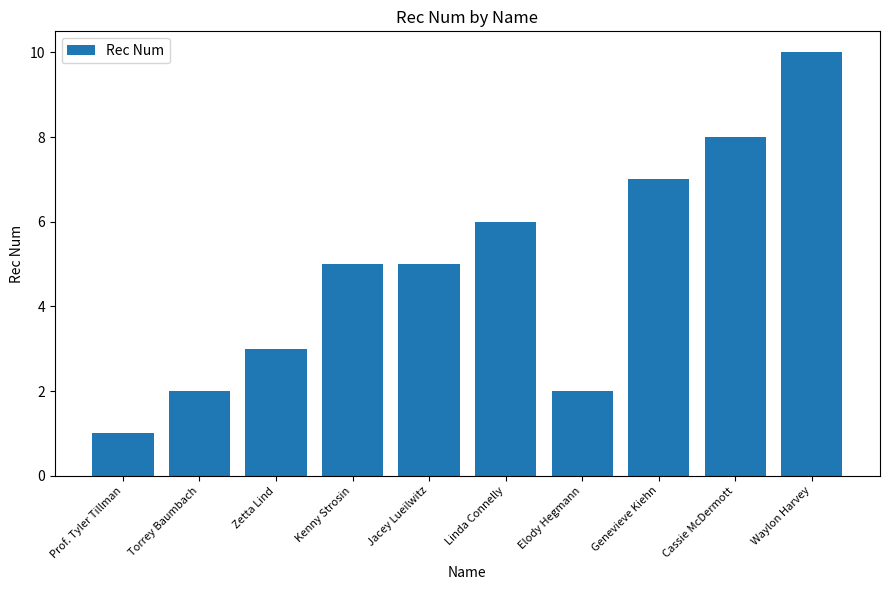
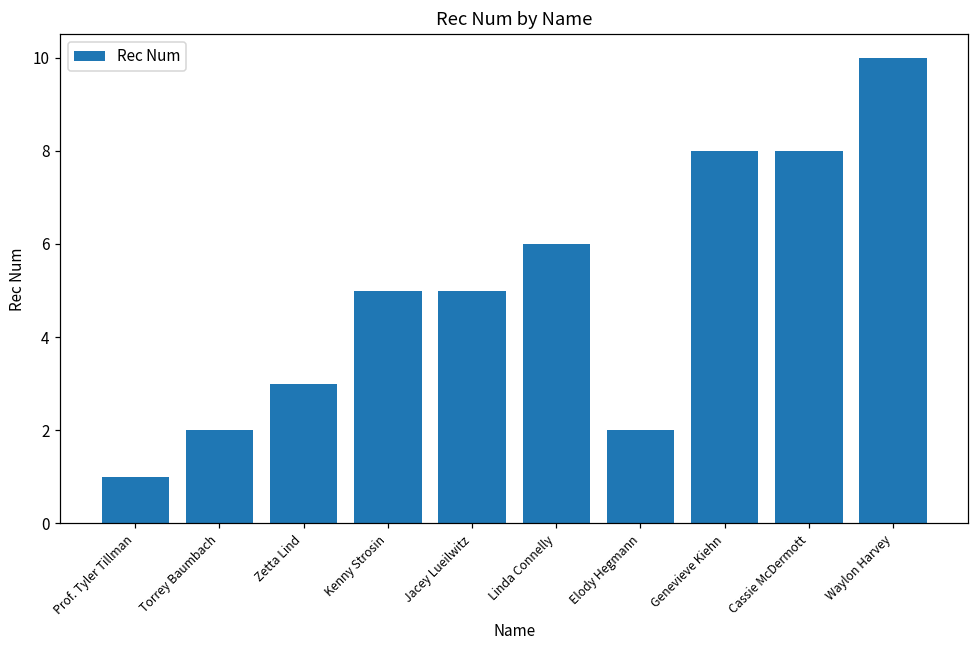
  {
    "Prof. Tyler Tillman": 1,
    "Torrey Baumbach": 2,
    "Zetta Lind": 3,
    "Kenny Strosin": 5,
    "Jacey Lueilwitz": 5,
    "Linda Connelly": 6,
    "Elody Hegmann": 2,
-   "Genevieve Kiehn": 7,
+   "Genevieve Kiehn": 8,
    "Cassie McDermott": 8,
    "Waylon Harvey": 10
  }
